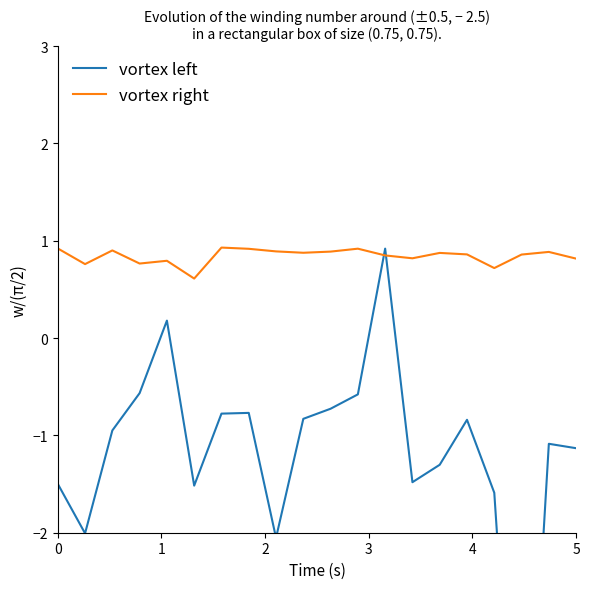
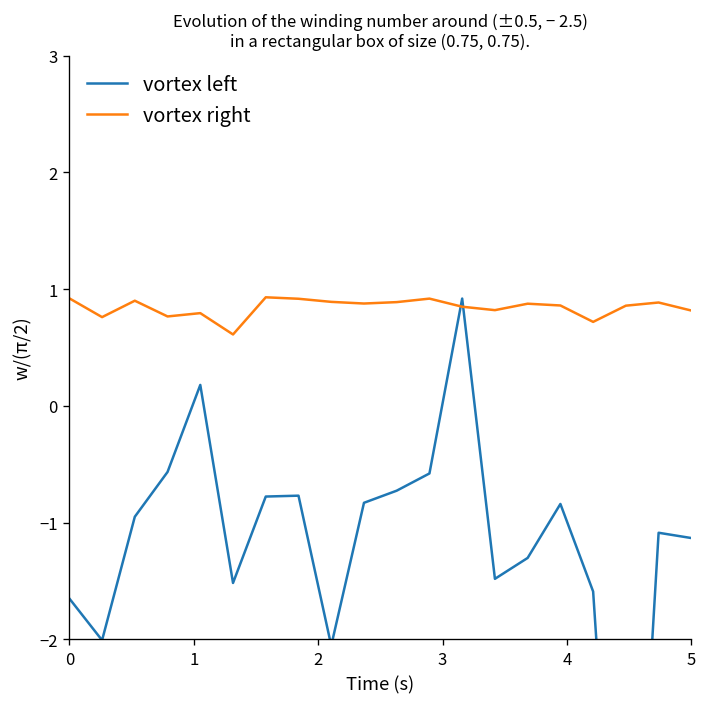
  {
    "vortex left": {
-     "0": -1.5,
+     "0": -1.6,
      "5": -1.1
    },
    "vortex right": {
      "0": 0.9,
      "5": 0.8
    }
  }
